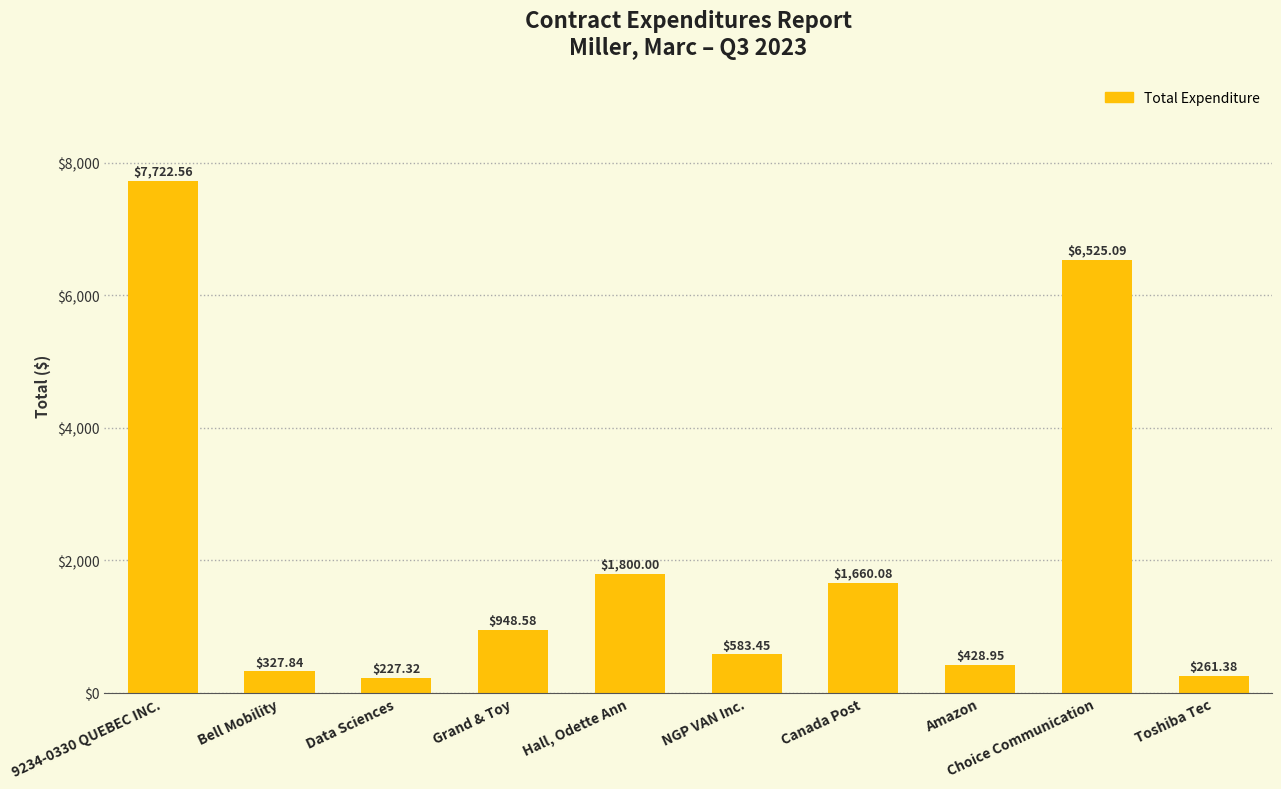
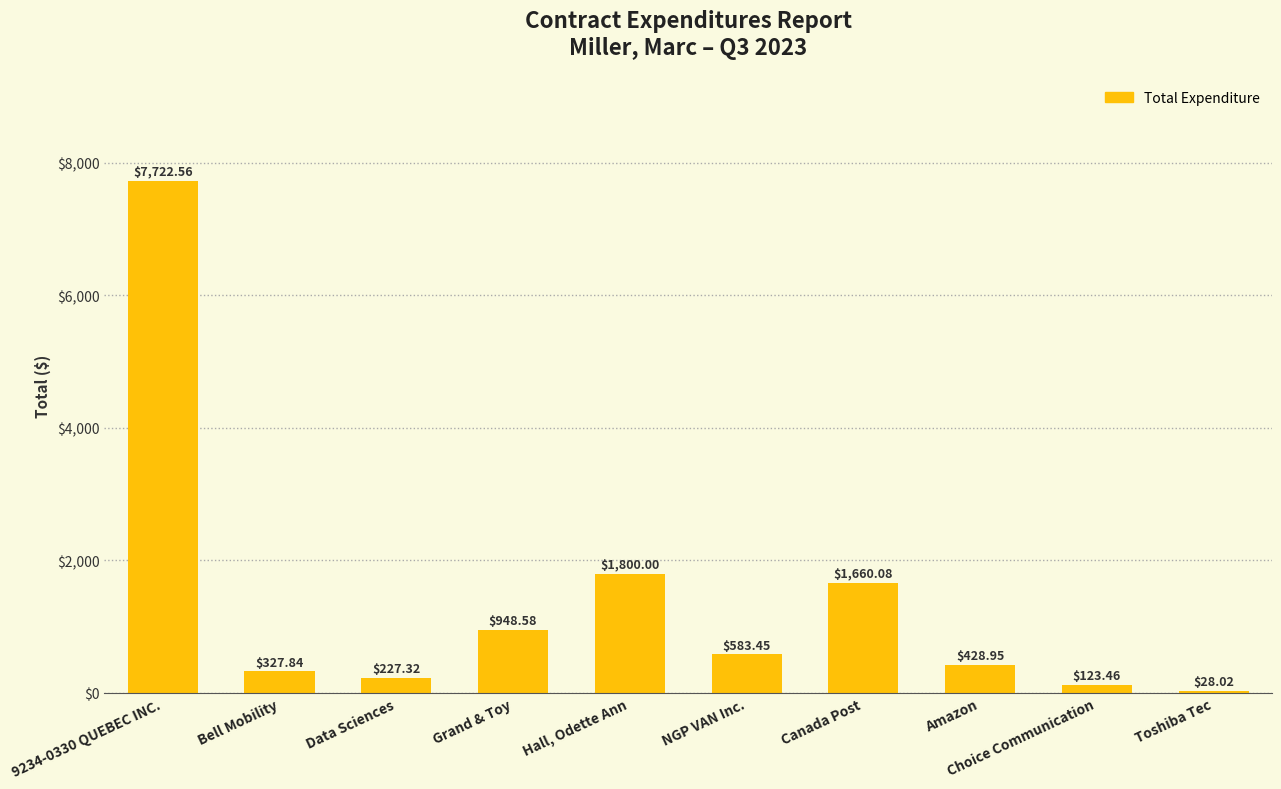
  {
    "9234-0330 QUEBEC INC.": "$7,722.56",
    "Bell Mobility": "$327.84",
    "Data Sciences": "$227.32",
    "Grand & Toy": "$948.58",
    "Hall, Odette Ann": "$1,800.00",
    "NGP VAN Inc.": "$583.45",
    "Canada Post": "$1,660.08",
    "Amazon": "$428.95",
-   "Choice Communication": "$6,525.09",
-   "Toshiba Tec": "$261.38"
+   "Choice Communication": "$123.46",
+   "Toshiba Tec": "$28.02"
  }
